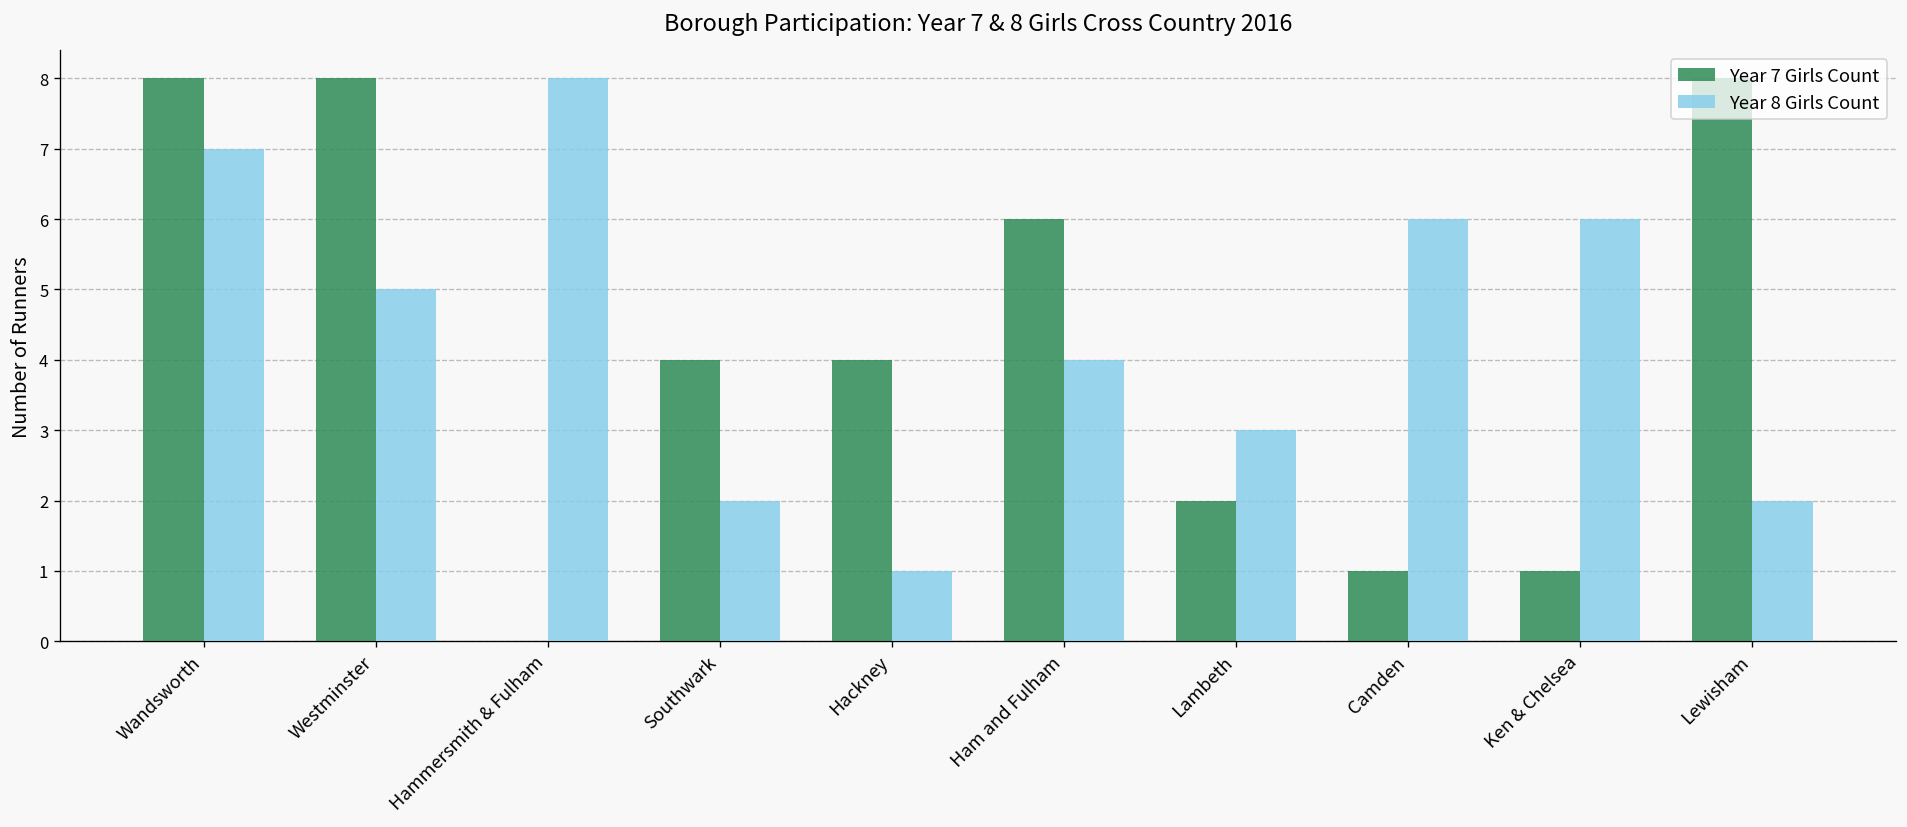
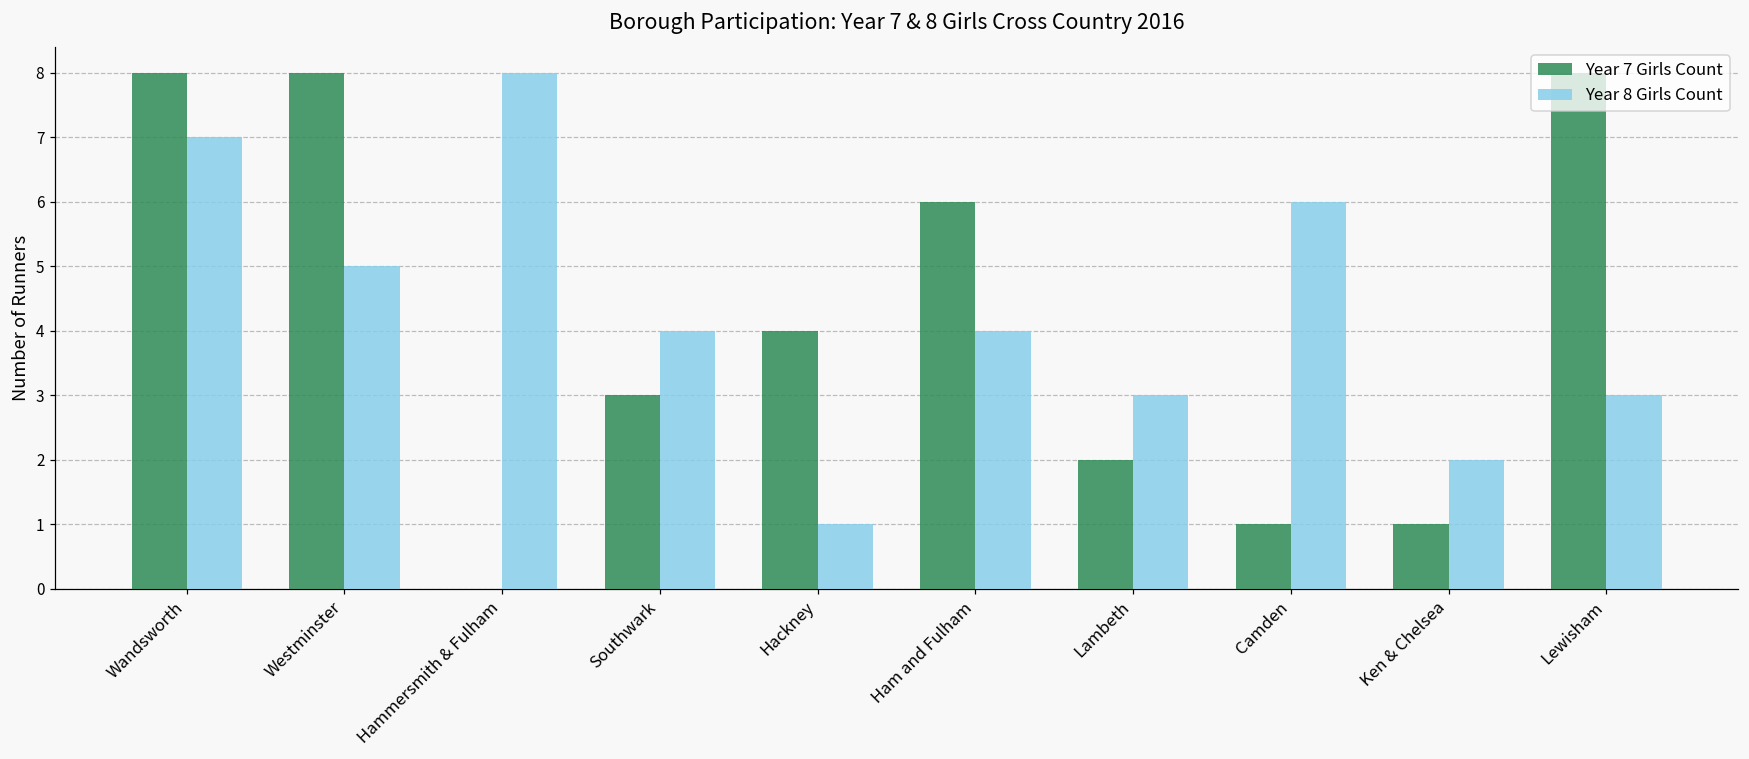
  {
    "Year 7 Girls Count": {
      "Wandsworth": 8,
      "Westminster": 8,
      "Hammersmith & Fulham": 0,
-     "Southwark": 4,
+     "Southwark": 3,
      "Hackney": 4,
      "Ham and Fulham": 6,
      "Lambeth": 2,
      "Camden": 1,
      "Ken & Chelsea": 1
    },
    "Year 8 Girls Count": {
      "Wandsworth": 7,
      "Westminster": 5,
      "Hammersmith & Fulham": 8,
-     "Southwark": 2,
+     "Southwark": 4,
      "Hackney": 1,
      "Ham and Fulham": 4,
      "Lambeth": 3,
      "Camden": 6,
-     "Ken & Chelsea": 6,
-     "Lewisham": 2
+     "Ken & Chelsea": 2,
+     "Lewisham": 3
    }
  }
